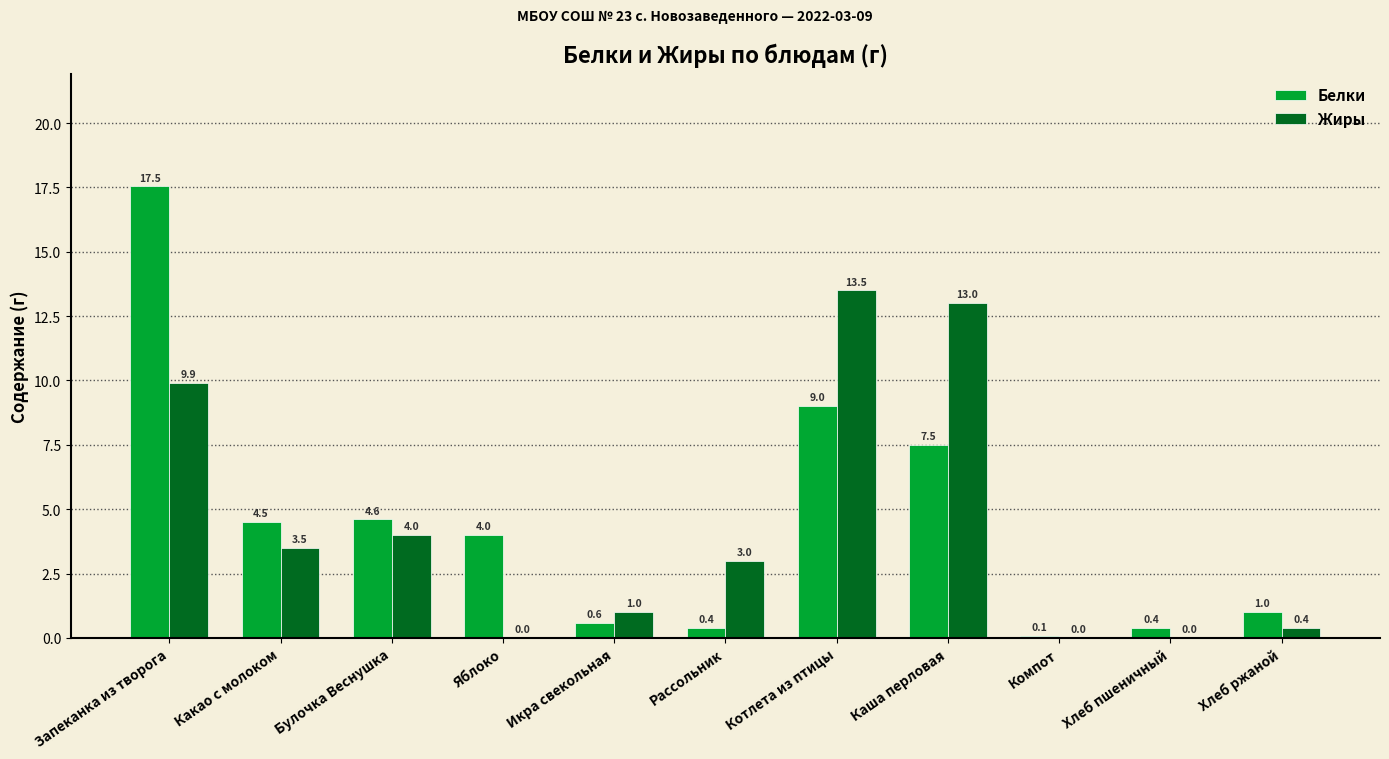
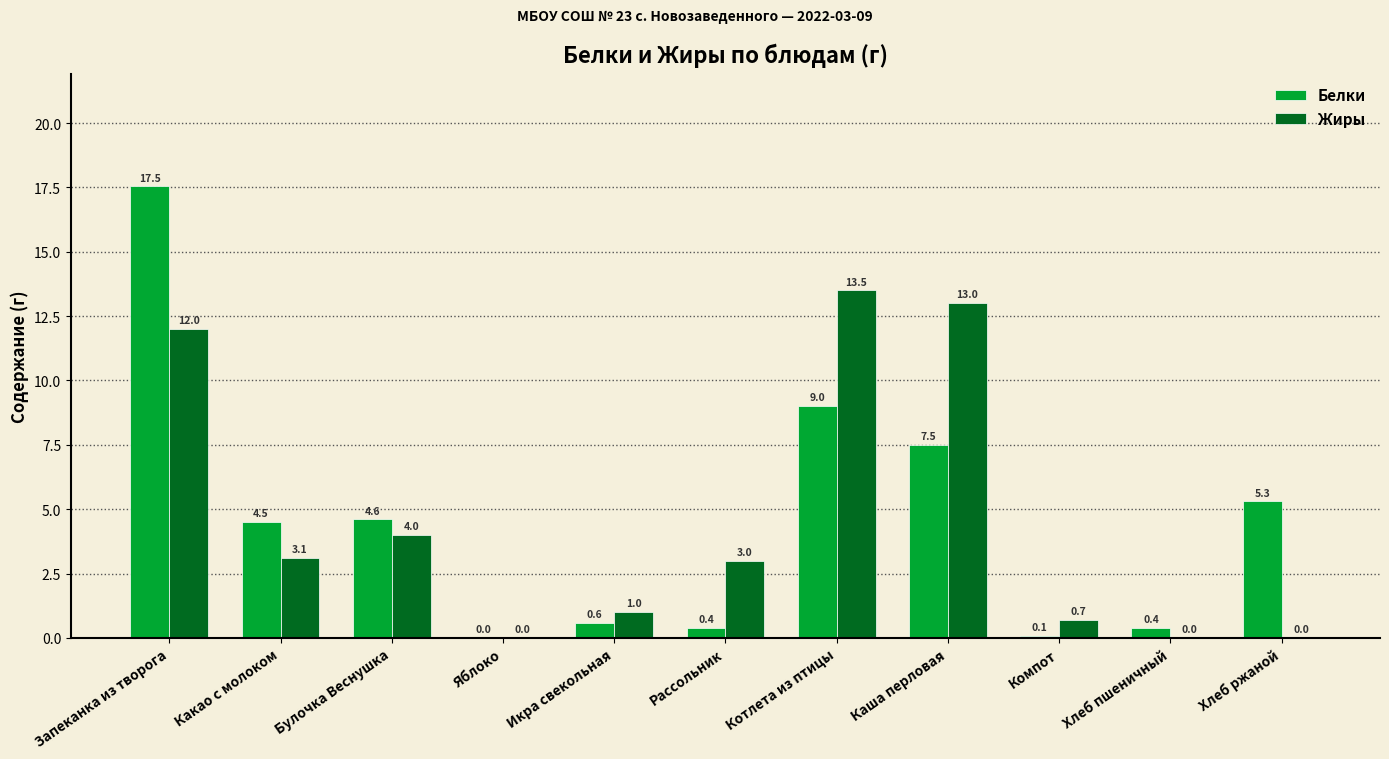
  {
    "Белки": {
      "Запеканка из творога": 17.5,
      "Какао с молоком": 4.5,
      "Булочка Веснушка": 4.6,
-     "Яблоко": 4.0,
+     "Яблоко": 0.0,
      "Икра свекольная": 0.6,
      "Рассольник": 0.4,
      "Котлета из птицы": 9.0,
      "Каша перловая": 7.5,
      "Компот": 0.1,
      "Хлеб пшеничный": 0.4,
-     "Хлеб ржаной": 1.0
+     "Хлеб ржаной": 5.3
    },
    "Жиры": {
-     "Запеканка из творога": 9.9,
-     "Какао с молоком": 3.5,
+     "Запеканка из творога": 12.0,
+     "Какао с молоком": 3.1,
      "Булочка Веснушка": 4.0,
      "Яблоко": 0.0,
      "Икра свекольная": 1.0,
      "Рассольник": 3.0,
      "Котлета из птицы": 13.5,
      "Каша перловая": 13.0,
-     "Компот": 0.0,
+     "Компот": 0.7,
      "Хлеб пшеничный": 0.0,
-     "Хлеб ржаной": 0.4
+     "Хлеб ржаной": 0.0
    }
  }
